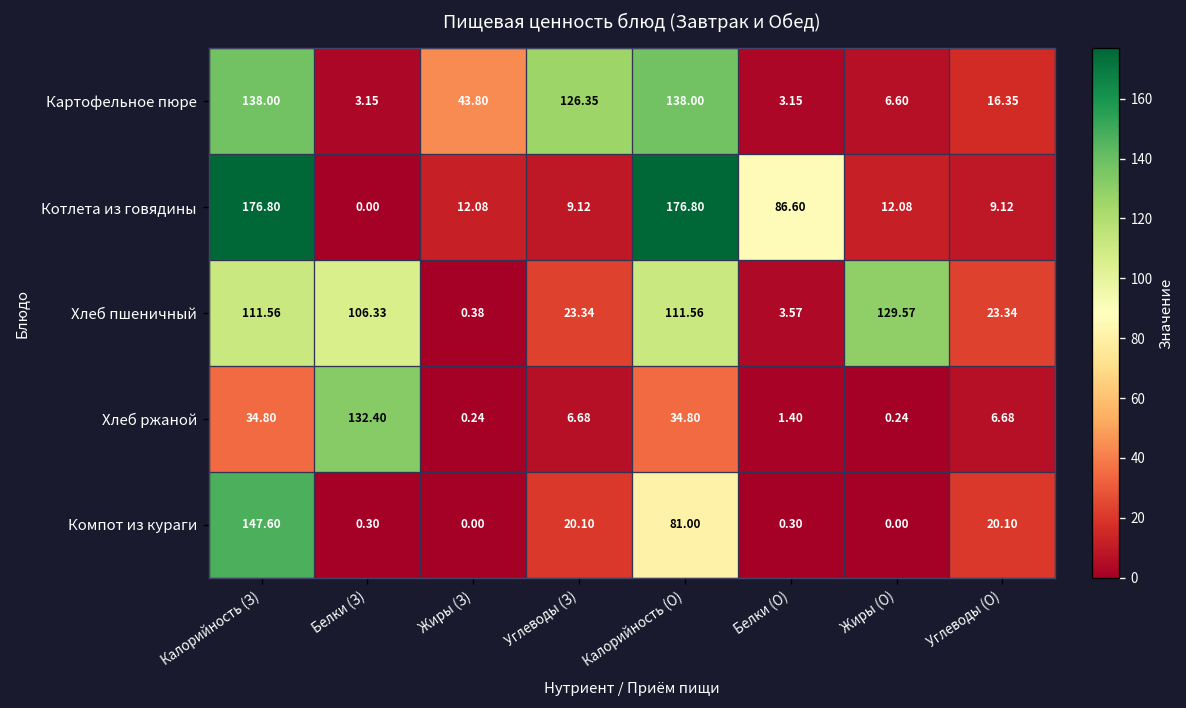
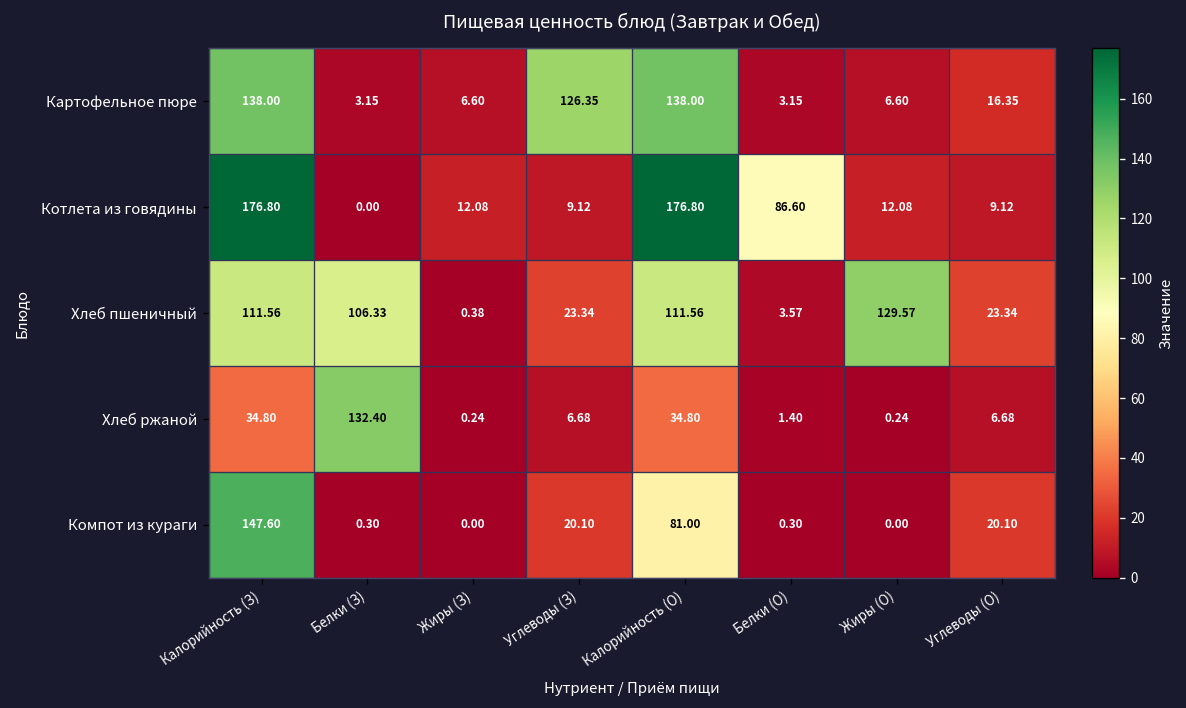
  {
    "Картофельное пюре": {
      "Калорийность (З)": 138.00,
      "Белки (З)": 3.15,
-     "Жиры (З)": 43.80,
+     "Жиры (З)": 6.60,
      "Углеводы (З)": 126.35,
      "Калорийность (О)": 138.00,
      "Белки (О)": 3.15,
      "Жиры (О)": 6.60,
      "Углеводы (О)": 16.35
    },
    "Котлета из говядины": {
      "Калорийность (З)": 176.80,
      "Белки (З)": 0.00,
      "Жиры (З)": 12.08,
      "Углеводы (З)": 9.12,
      "Калорийность (О)": 176.80,
      "Белки (О)": 86.60,
      "Жиры (О)": 12.08,
      "Углеводы (О)": 9.12
    },
    "Хлеб пшеничный": {
      "Калорийность (З)": 111.56,
      "Белки (З)": 106.33,
      "Жиры (З)": 0.38,
      "Углеводы (З)": 23.34,
      "Калорийность (О)": 111.56,
      "Белки (О)": 3.57,
      "Жиры (О)": 129.57,
      "Углеводы (О)": 23.34
    },
    "Хлеб ржаной": {
      "Калорийность (З)": 34.80,
      "Белки (З)": 132.40,
      "Жиры (З)": 0.24,
      "Углеводы (З)": 6.68,
      "Калорийность (О)": 34.80,
      "Белки (О)": 1.40,
      "Жиры (О)": 0.24,
      "Углеводы (О)": 6.68
    },
    "Компот из кураги": {
      "Калорийность (З)": 147.60,
      "Белки (З)": 0.30,
      "Жиры (З)": 0.00,
      "Углеводы (З)": 20.10,
      "Калорийность (О)": 81.00,
      "Белки (О)": 0.30,
      "Жиры (О)": 0.00,
      "Углеводы (О)": 20.10
    }
  }
